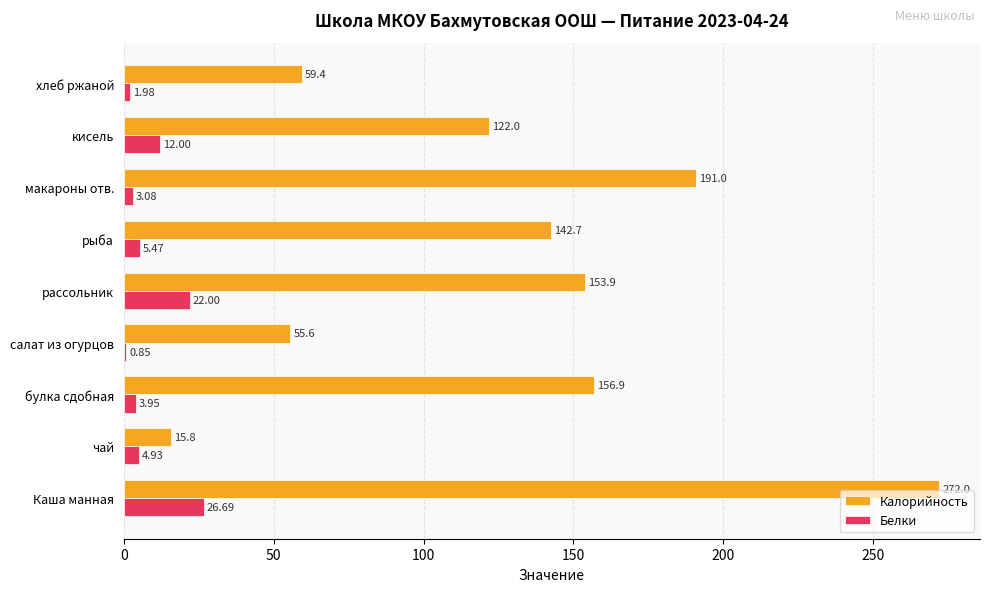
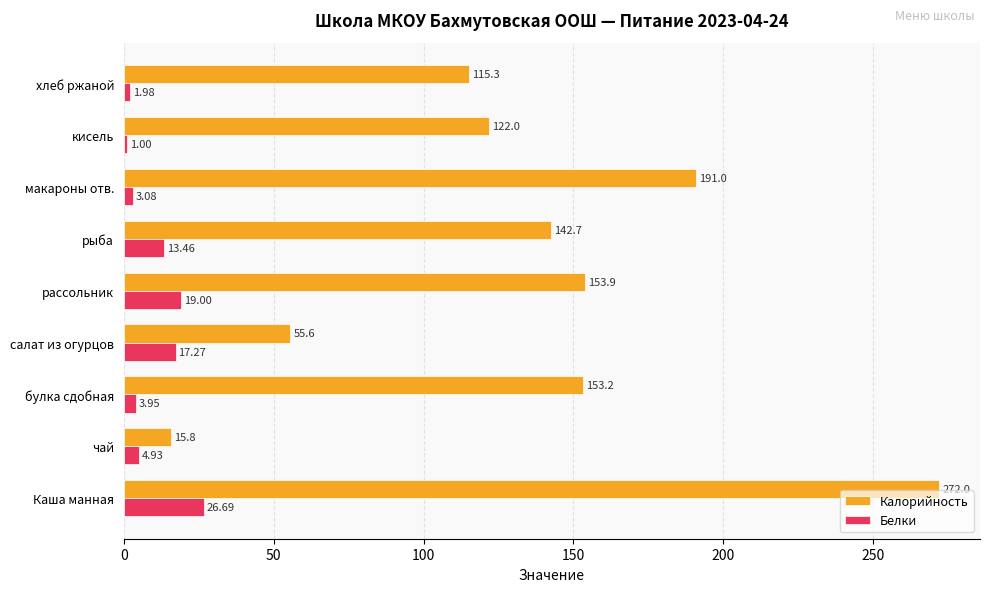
  {
    "Калорийность": {
-     "хлеб ржаной": 59.4,
+     "хлеб ржаной": 115.3,
      "кисель": 122.0,
      "макароны отв.": 191.0,
      "рыба": 142.7,
      "рассольник": 153.9,
      "салат из огурцов": 55.6,
-     "булка сдобная": 156.9,
+     "булка сдобная": 153.2,
      "чай": 15.8
    },
    "Белки": {
      "хлеб ржаной": 1.98,
-     "кисель": 12.00,
+     "кисель": 1.00,
      "макароны отв.": 3.08,
-     "рыба": 5.47,
-     "рассольник": 22.00,
-     "салат из огурцов": 0.85,
+     "рыба": 13.46,
+     "рассольник": 19.00,
+     "салат из огурцов": 17.27,
      "булка сдобная": 3.95,
      "чай": 4.93,
      "Каша манная": 26.69
    }
  }
